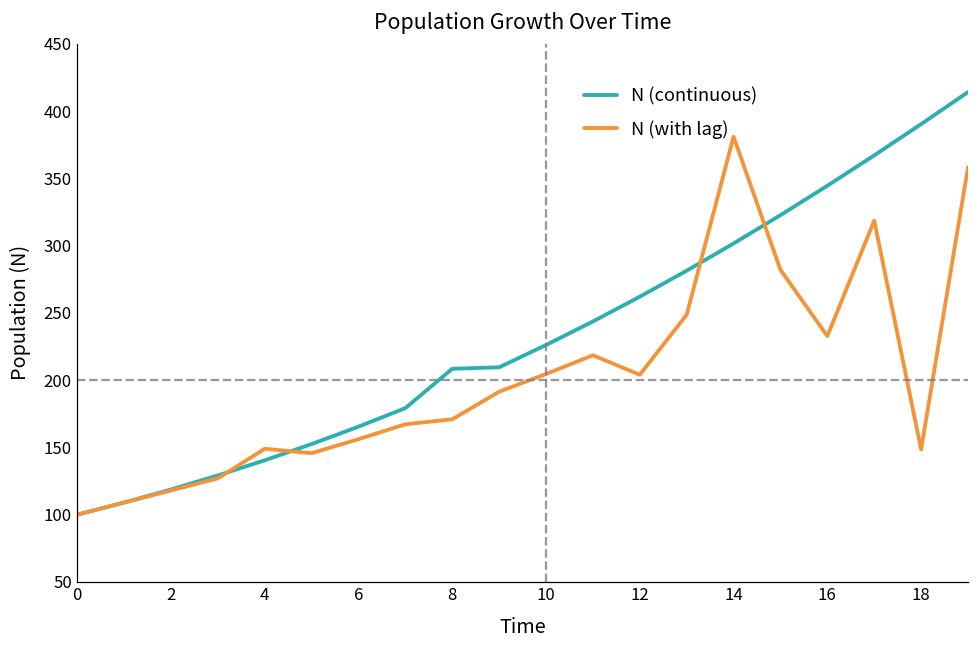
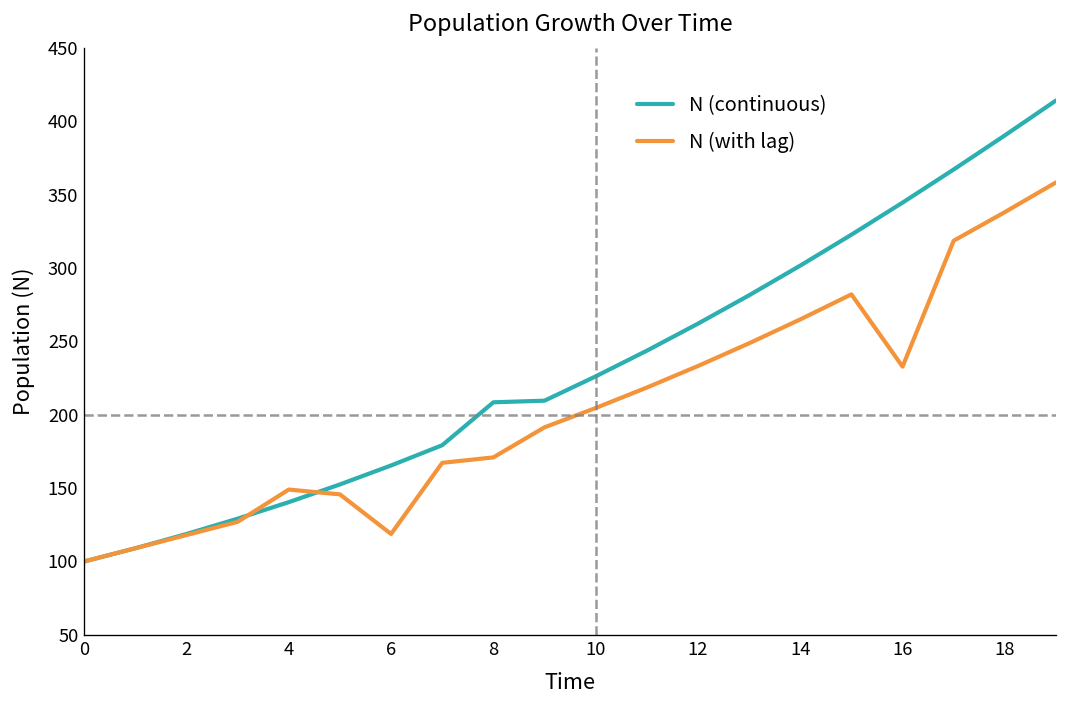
  {
    "N (continuous)": {
      "4": 140,
      "6": 165,
      "8": 208,
      "10": 226,
      "12": 262,
      "14": 302,
      "16": 345,
      "18": 390
    },
    "N (with lag)": {
      "4": 149,
-     "6": 156,
+     "6": 119,
      "8": 171,
      "10": 205,
-     "12": 204,
-     "14": 381,
+     "12": 233,
+     "14": 265,
      "16": 233,
-     "18": 148
+     "18": 338
    }
  }
